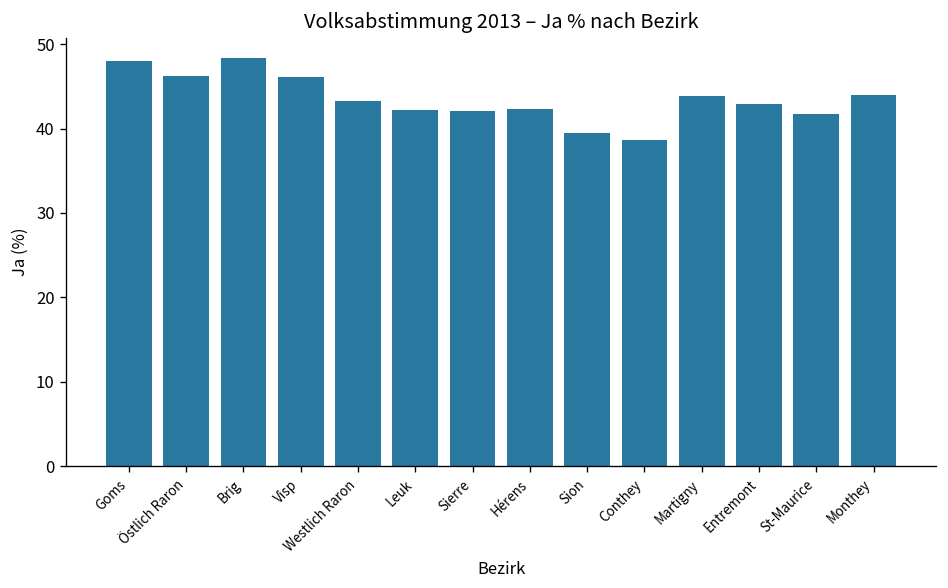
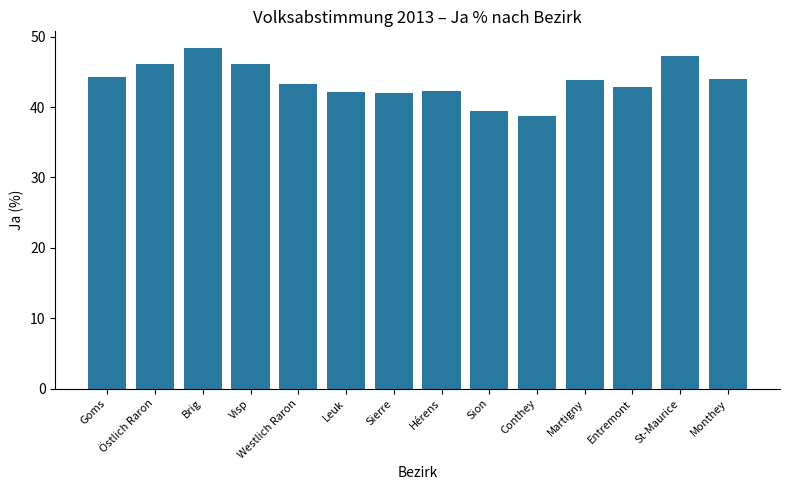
  {
-   "Goms": 48,
+   "Goms": 44,
    "Östlich Raron": 46,
    "Brig": 48,
    "Visp": 46,
    "Westlich Raron": 43,
    "Leuk": 42,
    "Sierre": 42,
    "Hérens": 42,
    "Sion": 40,
    "Conthey": 39,
    "Martigny": 44,
    "Entremont": 43,
-   "St-Maurice": 42,
+   "St-Maurice": 47,
    "Monthey": 44
  }
